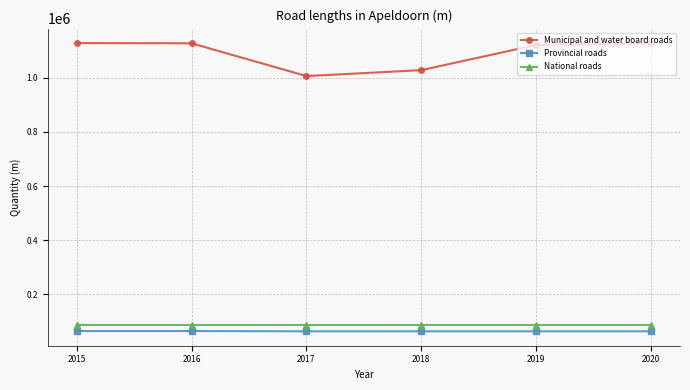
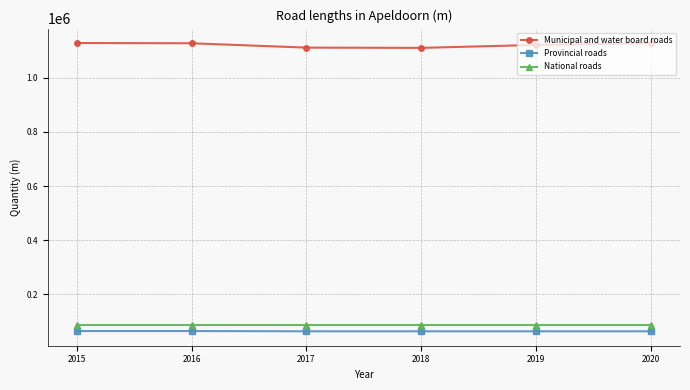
  {
    "Municipal and water board roads": {
      "2015": 1130000,
      "2016": 1130000,
-     "2017": 1010000,
-     "2018": 1030000
+     "2017": 1110000,
+     "2018": 1110000
    },
    "Provincial roads": {
      "2015": 60000,
      "2016": 60000,
      "2017": 60000,
      "2018": 60000,
      "2019": 60000,
      "2020": 60000
    },
    "National roads": {
      "2015": 90000,
      "2016": 90000,
      "2017": 90000,
      "2018": 90000,
      "2019": 90000,
      "2020": 90000
    }
  }
